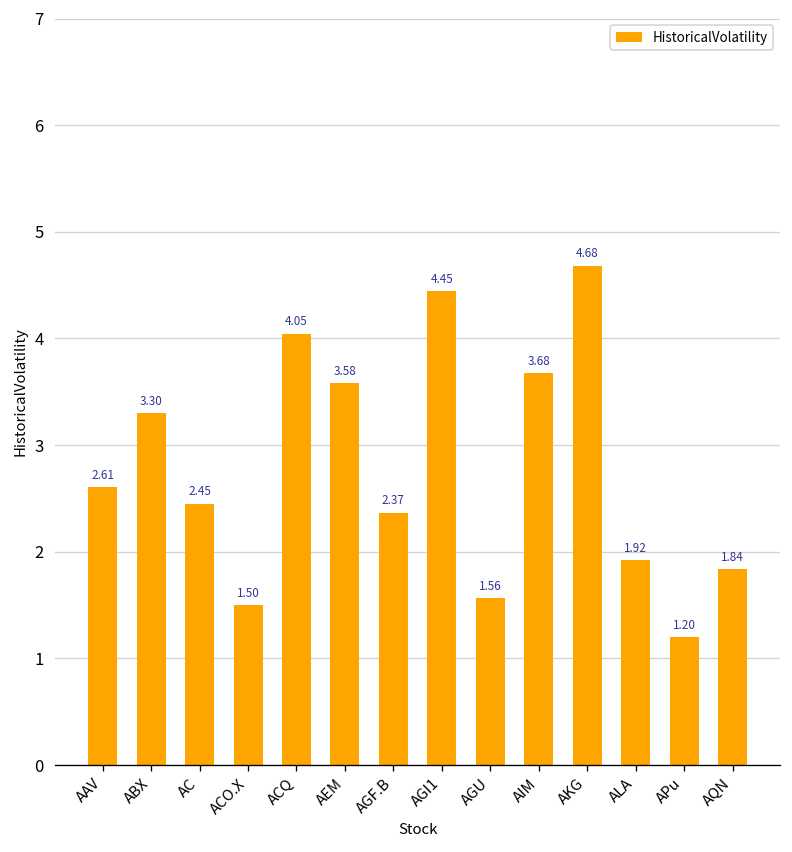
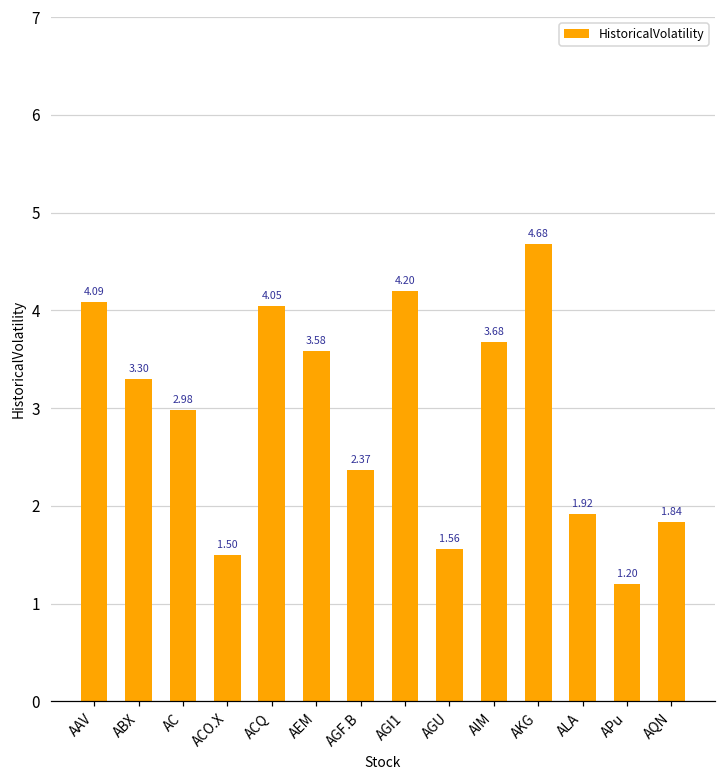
  {
-   "AAV": 2.61,
+   "AAV": 4.09,
    "ABX": 3.30,
-   "AC": 2.45,
+   "AC": 2.98,
    "ACO.X": 1.50,
    "ACQ": 4.05,
    "AEM": 3.58,
    "AGF.B": 2.37,
-   "AGI1": 4.45,
+   "AGI1": 4.20,
    "AGU": 1.56,
    "AIM": 3.68,
    "AKG": 4.68,
    "ALA": 1.92,
    "APu": 1.20,
    "AQN": 1.84
  }
